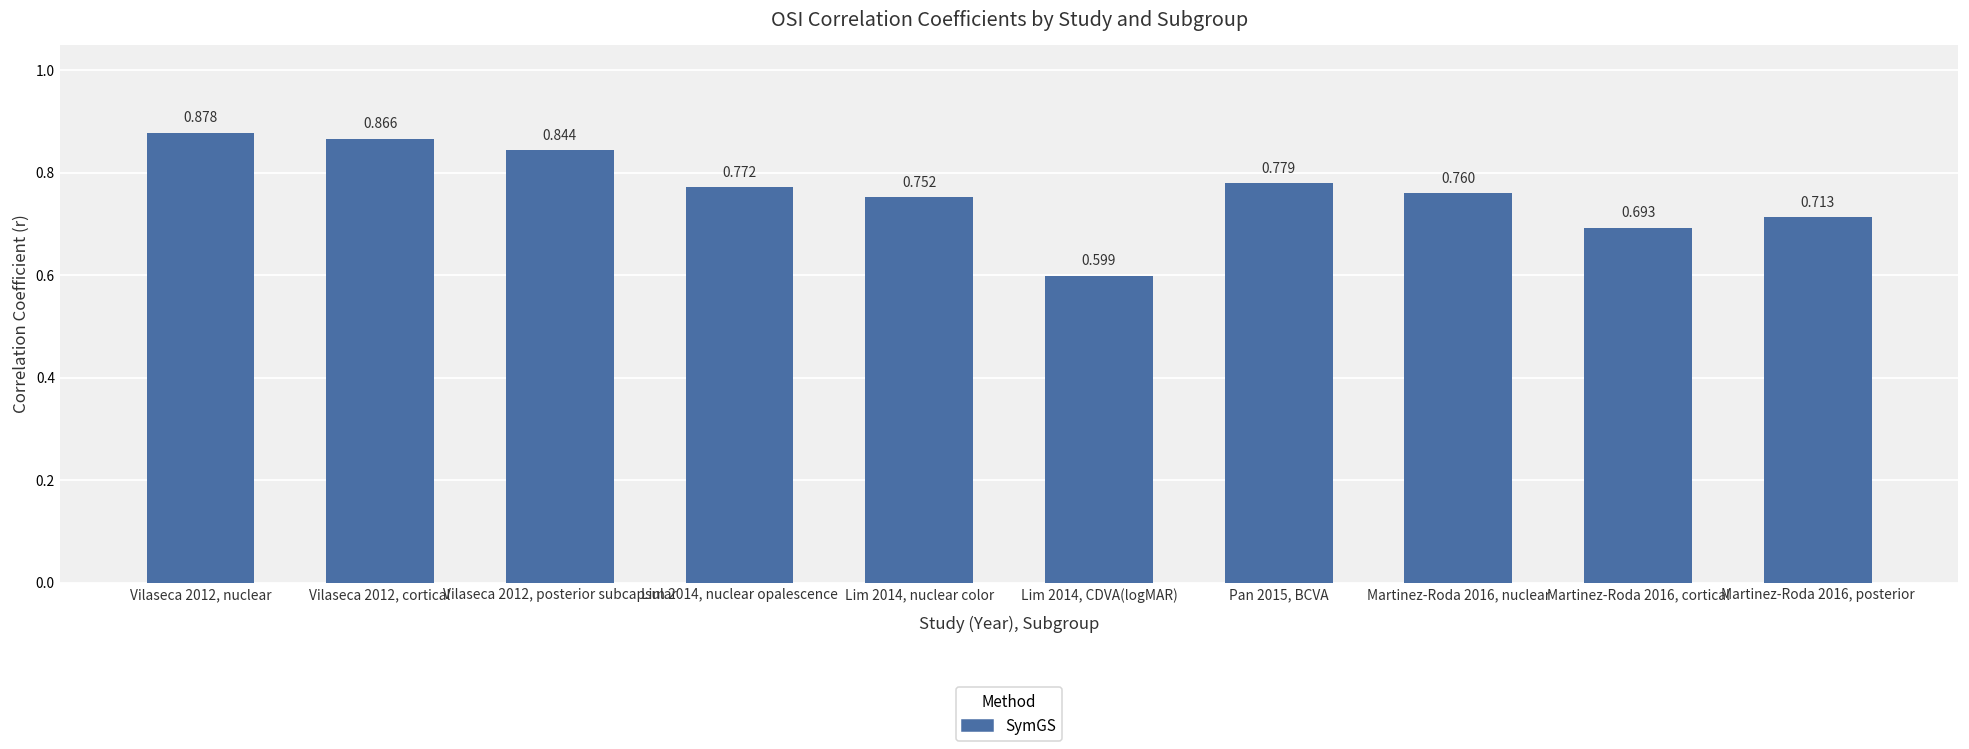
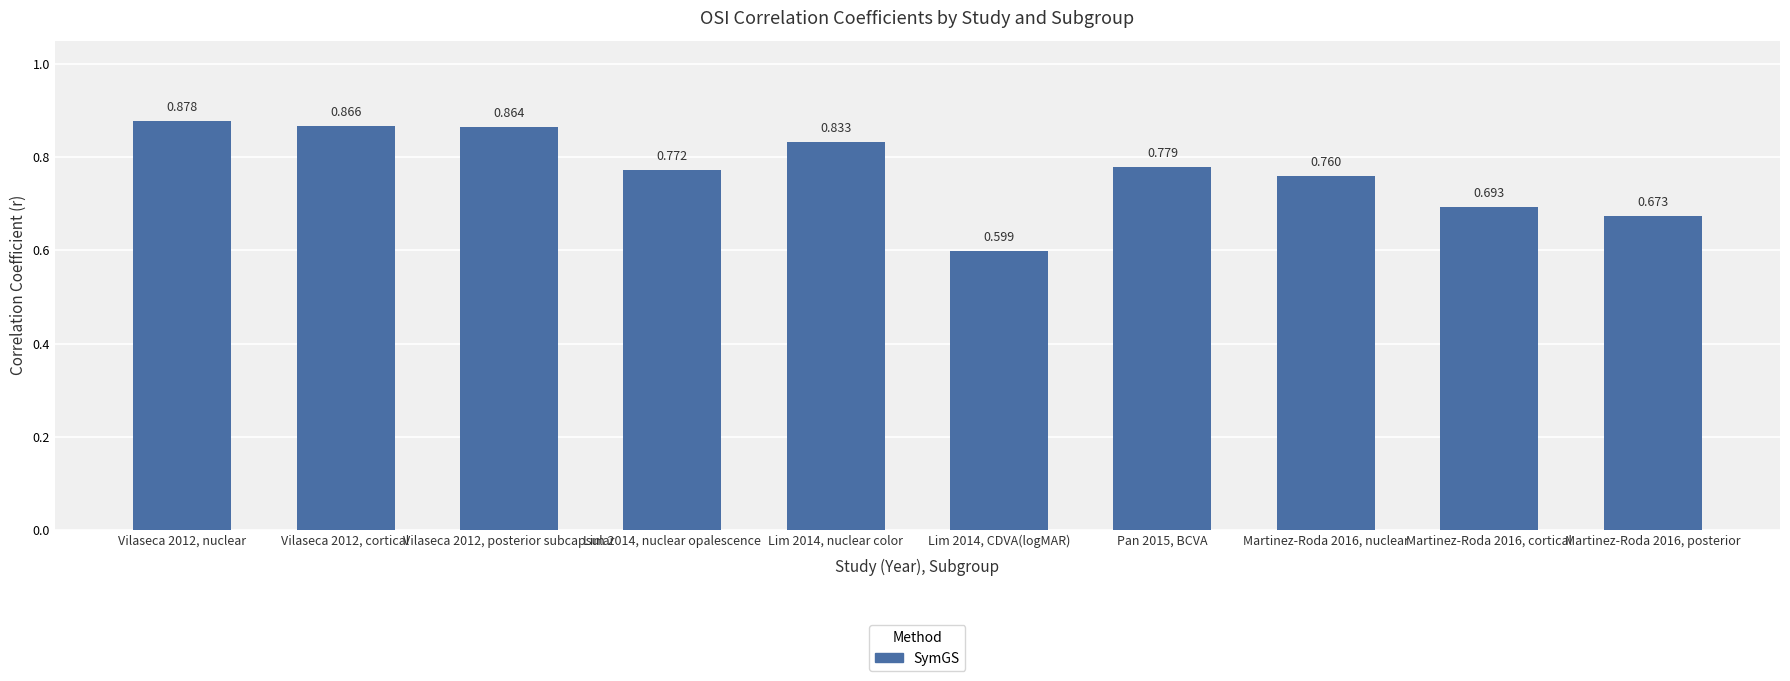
  {
    "Vilaseca 2012, nuclear": 0.878,
    "Vilaseca 2012, cortical": 0.866,
-   "Vilaseca 2012, posterior subcapsular": 0.844,
-   "Lim 2014, nuclear color": 0.752,
+   "Vilaseca 2012, posterior subcapsular": 0.864,
+   "Lim 2014, nuclear color": 0.833,
    "Lim 2014, CDVA(logMAR)": 0.599,
    "Pan 2015, BCVA": 0.779,
    "Martinez-Roda 2016, nuclear": 0.760,
    "Martinez-Roda 2016, cortical": 0.693,
-   "Martinez-Roda 2016, posterior": 0.713
+   "Martinez-Roda 2016, posterior": 0.673
  }
